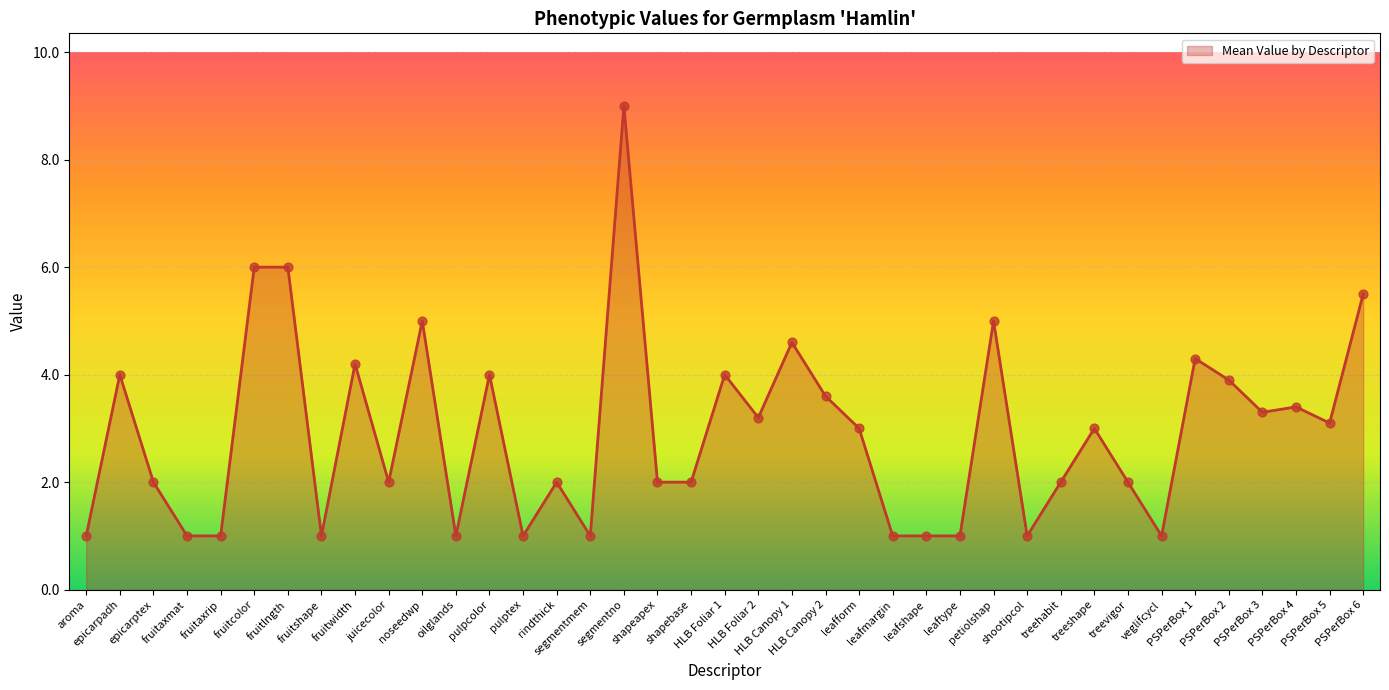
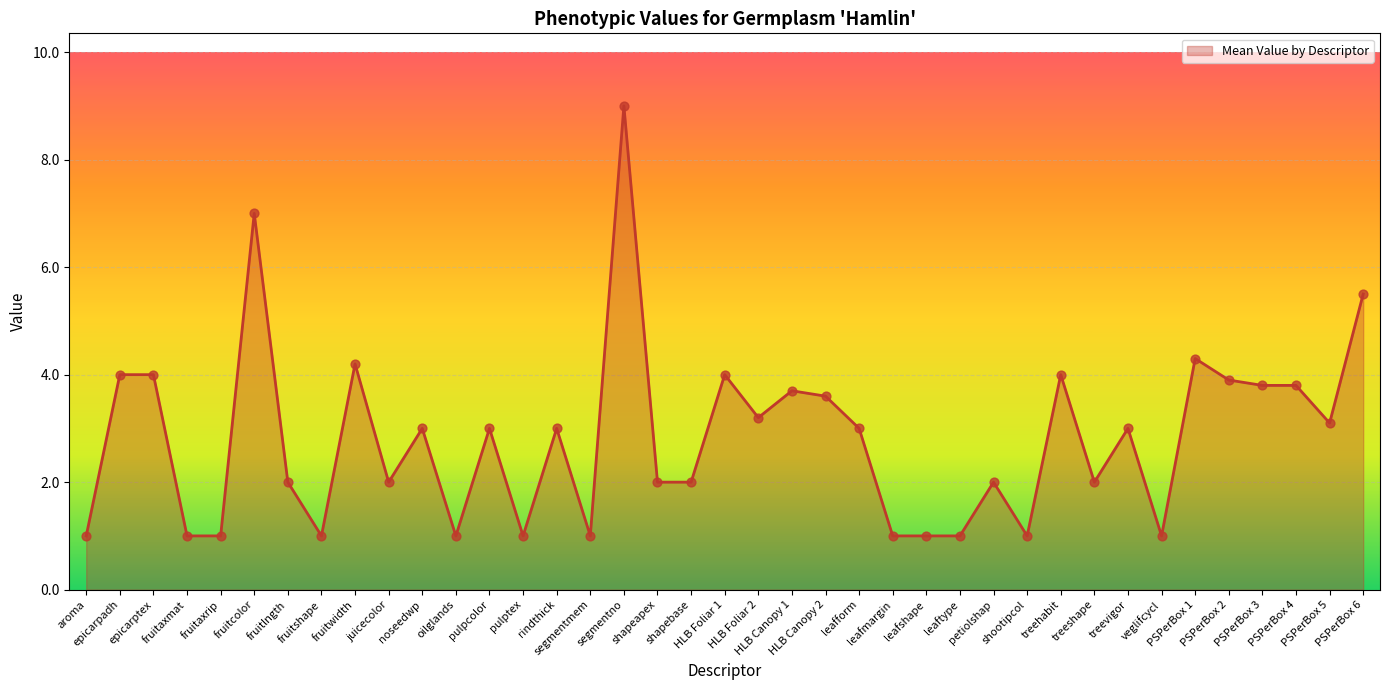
  {
    "aroma": 1.0,
    "epicarpadh": 4.0,
-   "epicarptex": 2,
+   "epicarptex": 4,
    "fruitaxmat": 1.0,
    "fruitaxrip": 1.0,
-   "fruitcolor": 6,
-   "fruitlngth": 6,
+   "fruitcolor": 7,
+   "fruitlngth": 2,
    "fruitshape": 1.0,
    "fruitwidth": 4.2,
    "juicecolor": 2.0,
-   "noseedwp": 5,
+   "noseedwp": 3,
    "oilglands": 1.0,
-   "pulpcolor": 4,
+   "pulpcolor": 3,
    "pulptex": 1.0,
-   "rindthick": 2,
+   "rindthick": 3,
    "segmentmem": 1.0,
    "segmentno": 9.0,
    "shapeapex": 2.0,
    "shapebase": 2.0,
    "HLB Foliar 1": 4.0,
    "HLB Foliar 2": 3.2,
-   "HLB Canopy 1": 4.6,
+   "HLB Canopy 1": 3.7,
    "HLB Canopy 2": 3.6,
    "leafform": 3.0,
    "leafmargin": 1.0,
    "leafshape": 1.0,
    "leaftype": 1.0,
-   "petiolshap": 5,
+   "petiolshap": 2,
    "shootipcol": 1.0,
-   "treehabit": 2,
-   "treeshape": 3,
-   "treevigor": 2,
+   "treehabit": 4,
+   "treeshape": 2,
+   "treevigor": 3,
    "veglifcycl": 1.0,
    "PSPerBox 1": 4.3,
    "PSPerBox 2": 3.9,
-   "PSPerBox 3": 3.3,
-   "PSPerBox 4": 3.4,
+   "PSPerBox 3": 3.8,
+   "PSPerBox 4": 3.8,
    "PSPerBox 5": 3.1,
    "PSPerBox 6": 5.5
  }
